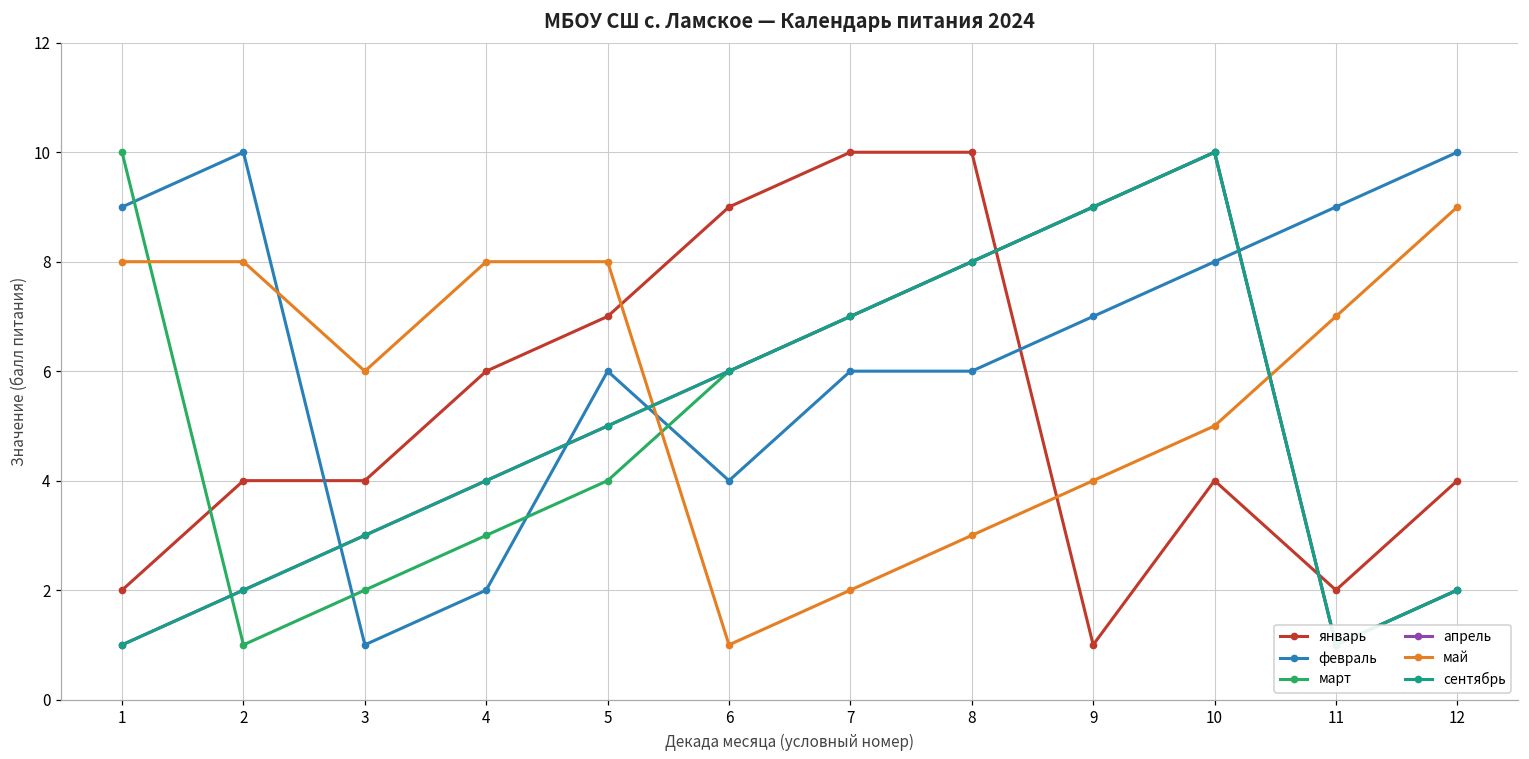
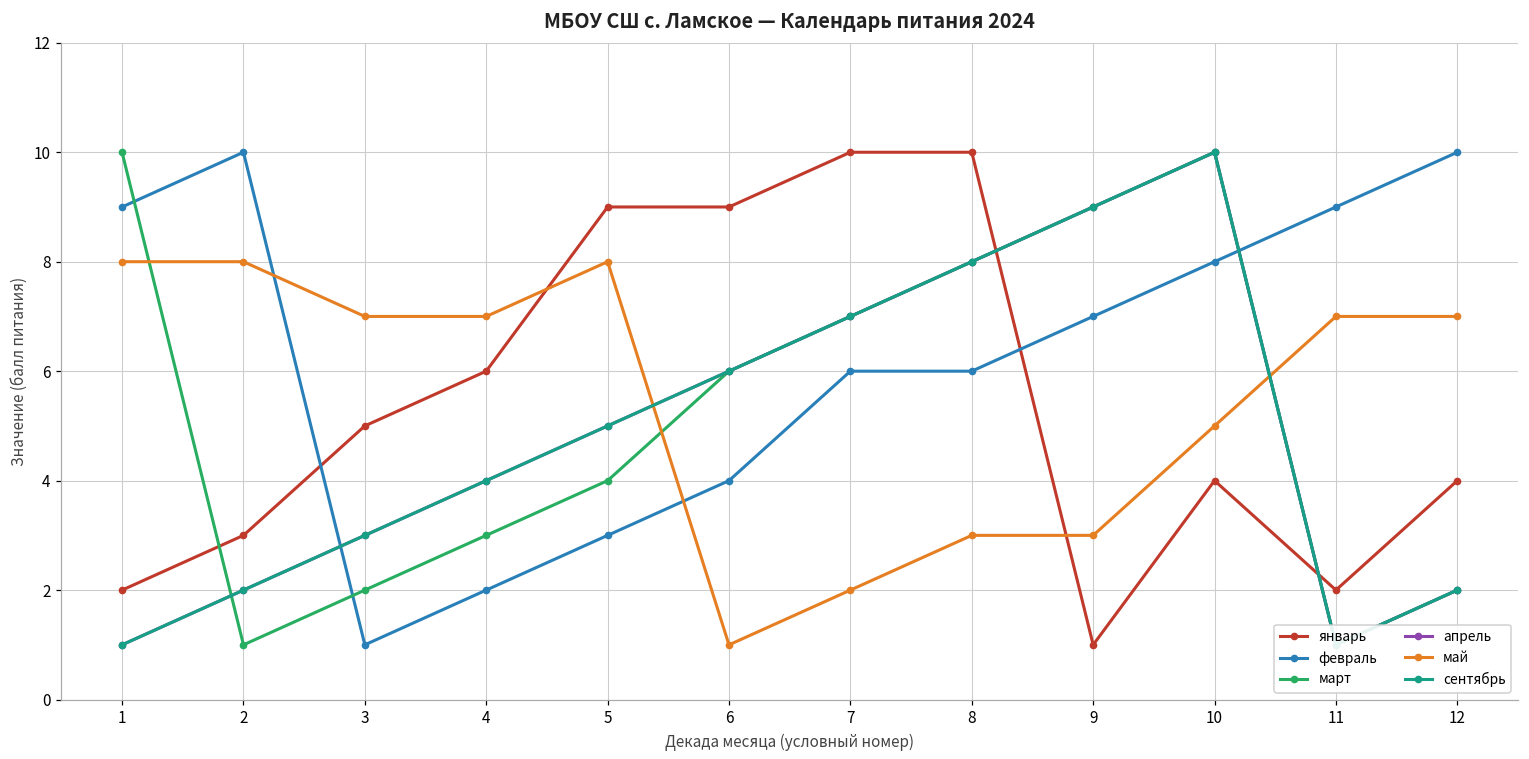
  {
    "январь": {
      "1": 2,
-     "2": 4,
-     "3": 4,
+     "2": 3,
+     "3": 5,
      "4": 6,
-     "5": 7,
+     "5": 9,
      "6": 9,
      "7": 10,
      "8": 10,
      "9": 1,
      "10": 4,
      "11": 2,
      "12": 4
    },
    "февраль": {
      "1": 9,
      "2": 10,
      "3": 1,
      "4": 2,
-     "5": 6,
+     "5": 3,
      "6": 4,
      "7": 6,
      "8": 6,
      "9": 7,
      "10": 8,
      "11": 9,
      "12": 10
    },
    "май": {
      "1": 8,
      "2": 8,
-     "3": 6,
-     "4": 8,
+     "3": 7,
+     "4": 7,
      "5": 8,
      "6": 1,
      "7": 2,
      "8": 3,
-     "9": 4,
+     "9": 3,
      "10": 5,
      "11": 7,
-     "12": 9
+     "12": 7
    }
  }
